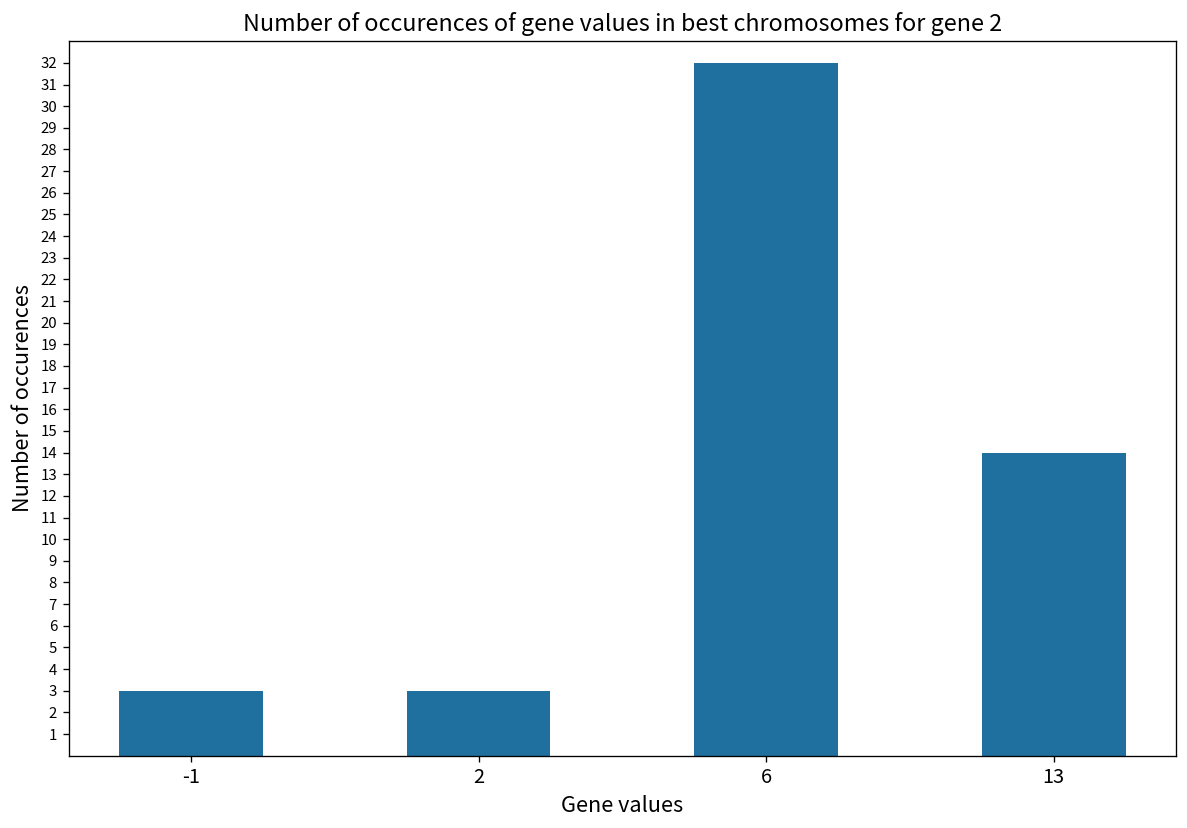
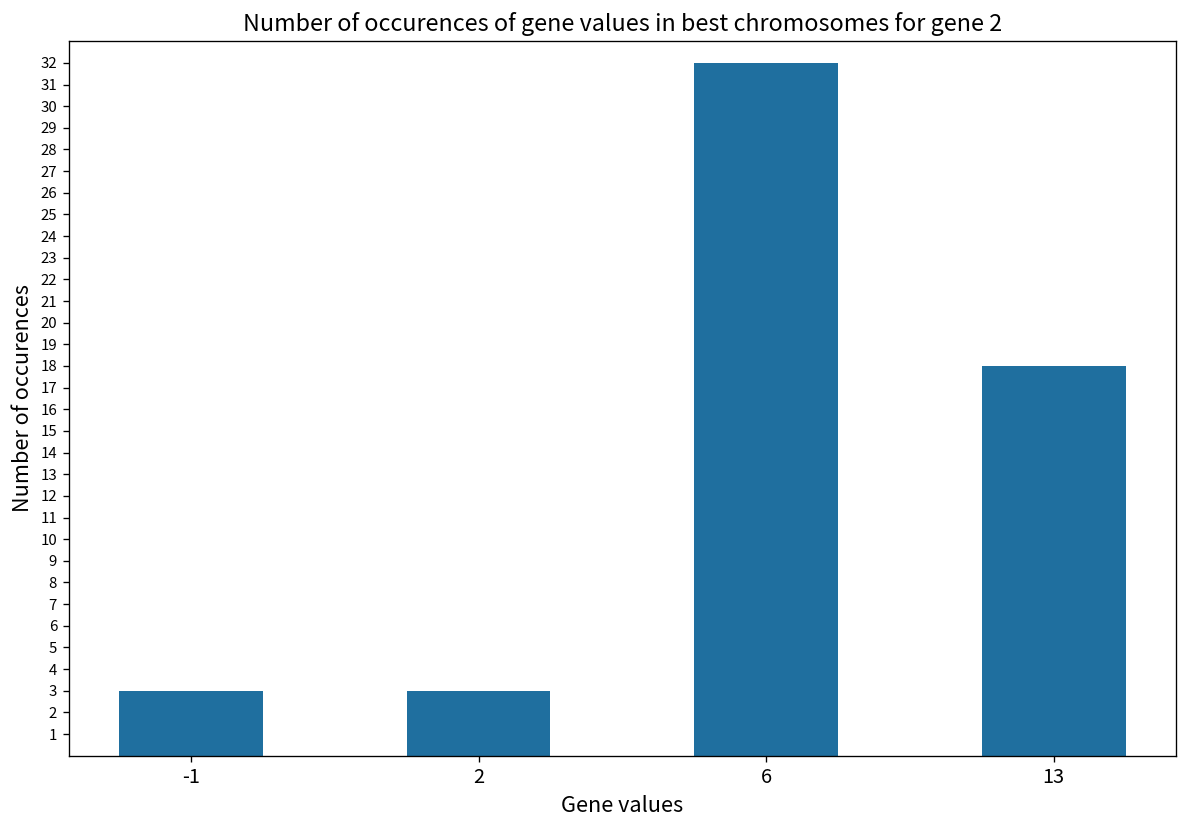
  {
    "-1": 3,
    "2": 3,
    "6": 32,
-   "13": 14
+   "13": 18
  }
